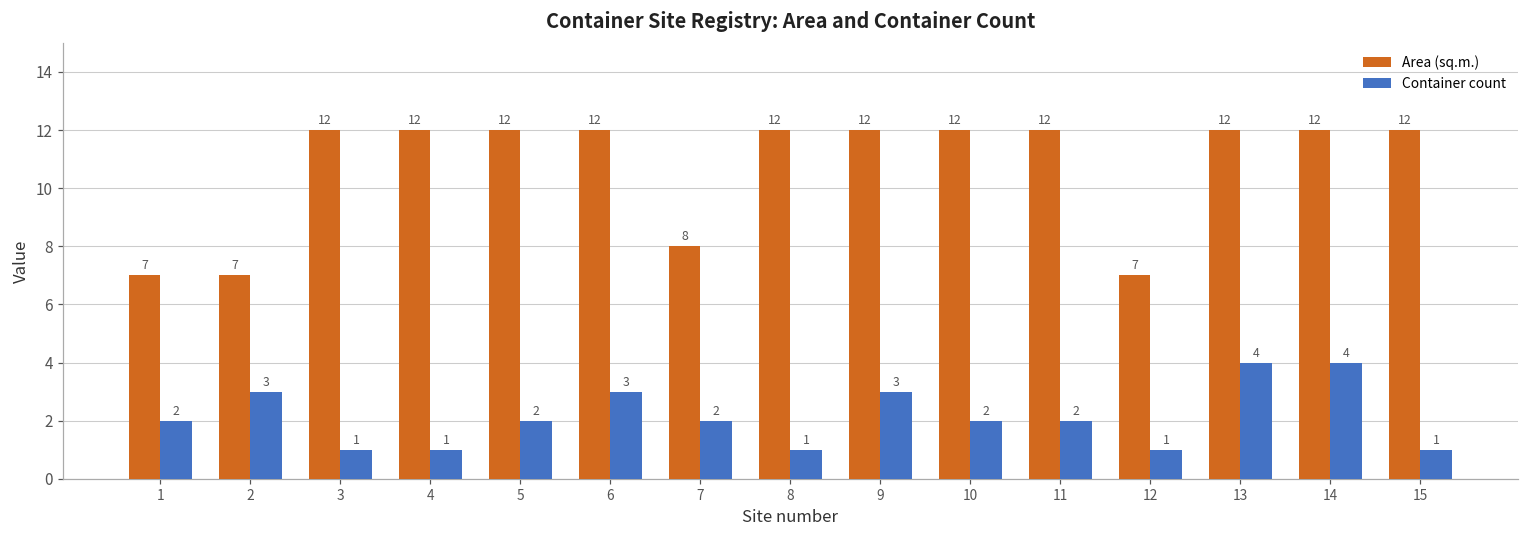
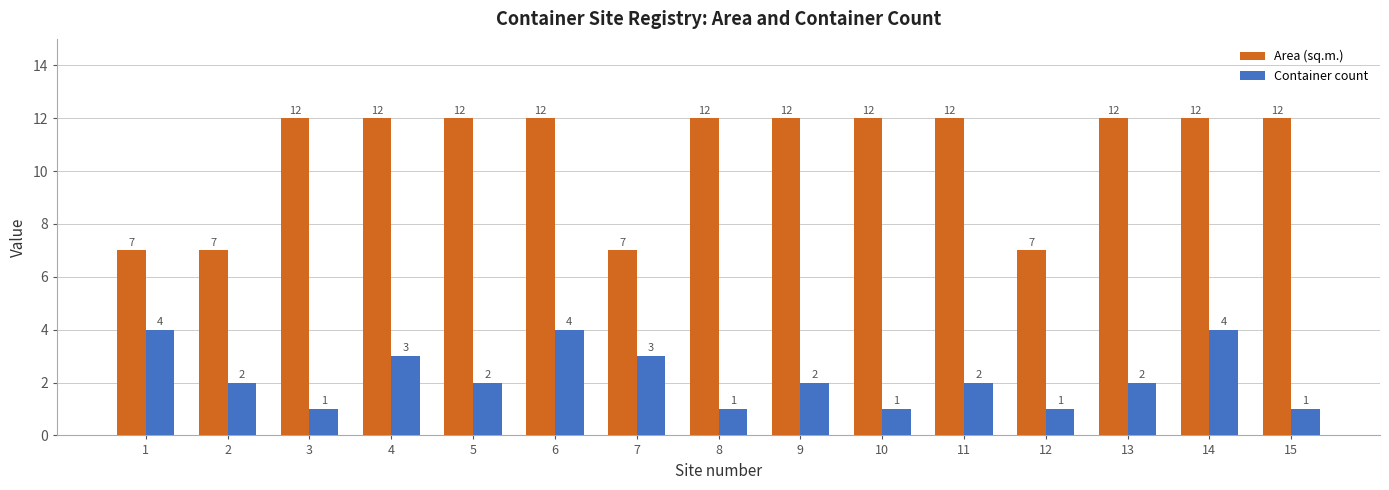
  {
    "Area (sq.m.)": {
      "1": 7,
      "2": 7,
      "3": 12,
      "4": 12,
      "5": 12,
      "6": 12,
-     "7": 8,
+     "7": 7,
      "8": 12,
      "9": 12,
      "10": 12,
      "11": 12,
      "12": 7,
      "13": 12,
      "14": 12,
      "15": 12
    },
    "Container count": {
-     "1": 2,
-     "2": 3,
+     "1": 4,
+     "2": 2,
      "3": 1,
-     "4": 1,
+     "4": 3,
      "5": 2,
-     "6": 3,
-     "7": 2,
+     "6": 4,
+     "7": 3,
      "8": 1,
-     "9": 3,
-     "10": 2,
+     "9": 2,
+     "10": 1,
      "11": 2,
      "12": 1,
-     "13": 4,
+     "13": 2,
      "14": 4,
      "15": 1
    }
  }
